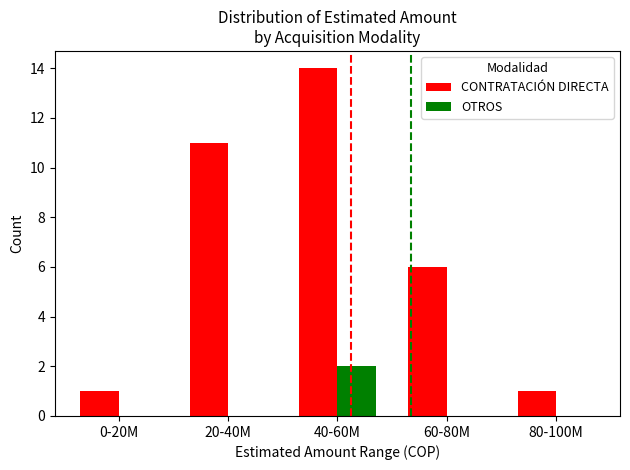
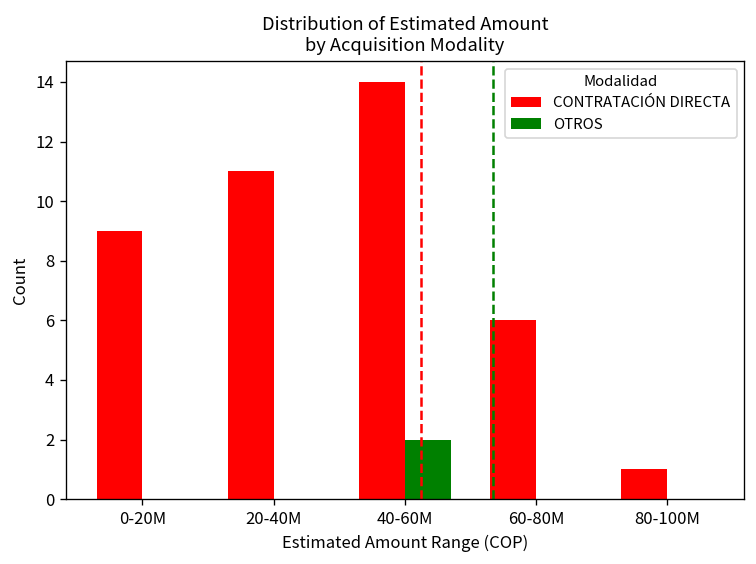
  {
    "CONTRATACIÓN DIRECTA": {
-     "0-20M": 1,
+     "0-20M": 9,
      "20-40M": 11,
      "40-60M": 14,
      "60-80M": 6,
      "80-100M": 1
    },
    "OTROS": {
      "0-20M": 0,
      "20-40M": 0,
      "40-60M": 2,
      "60-80M": 0,
      "80-100M": 0
    }
  }
